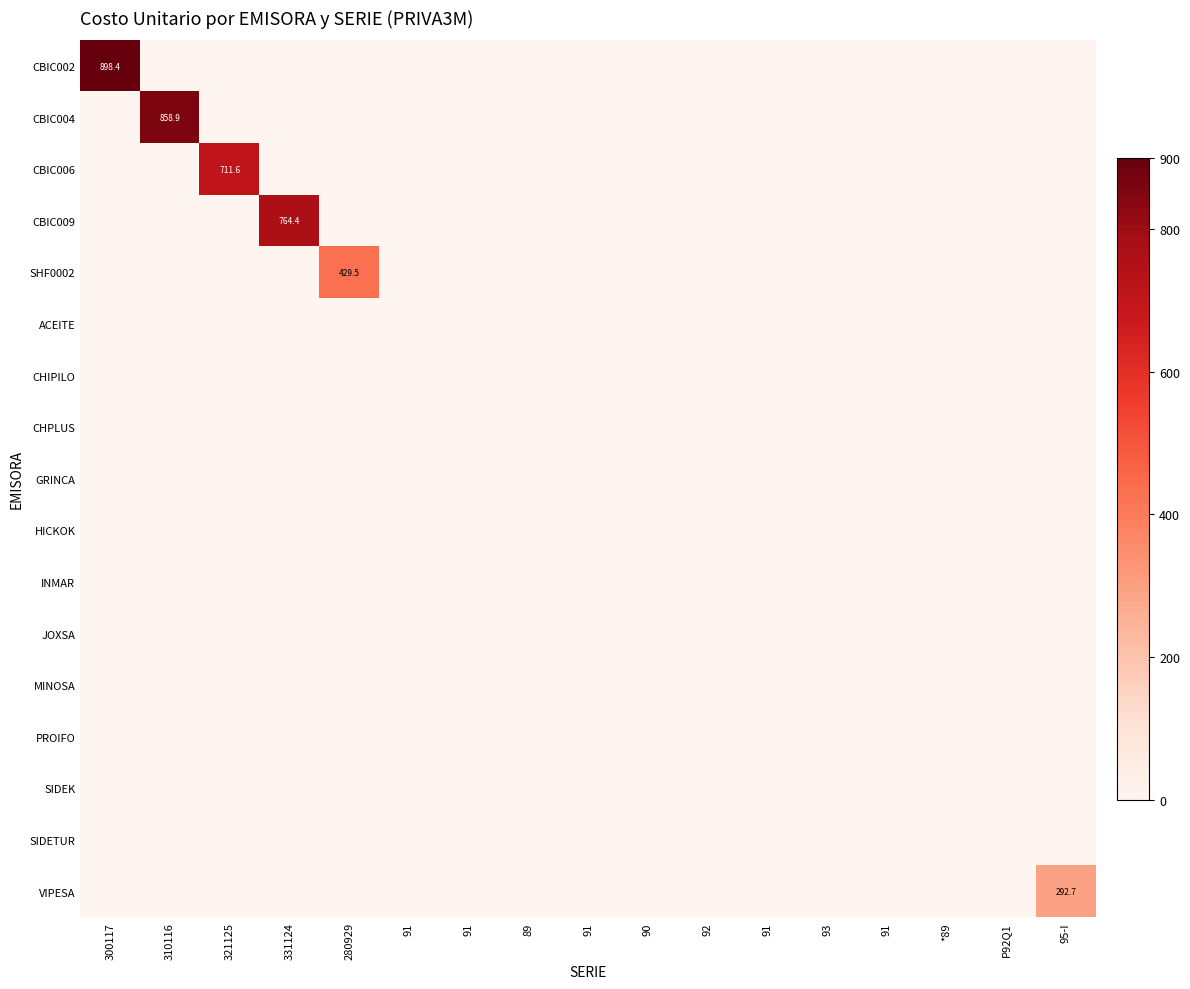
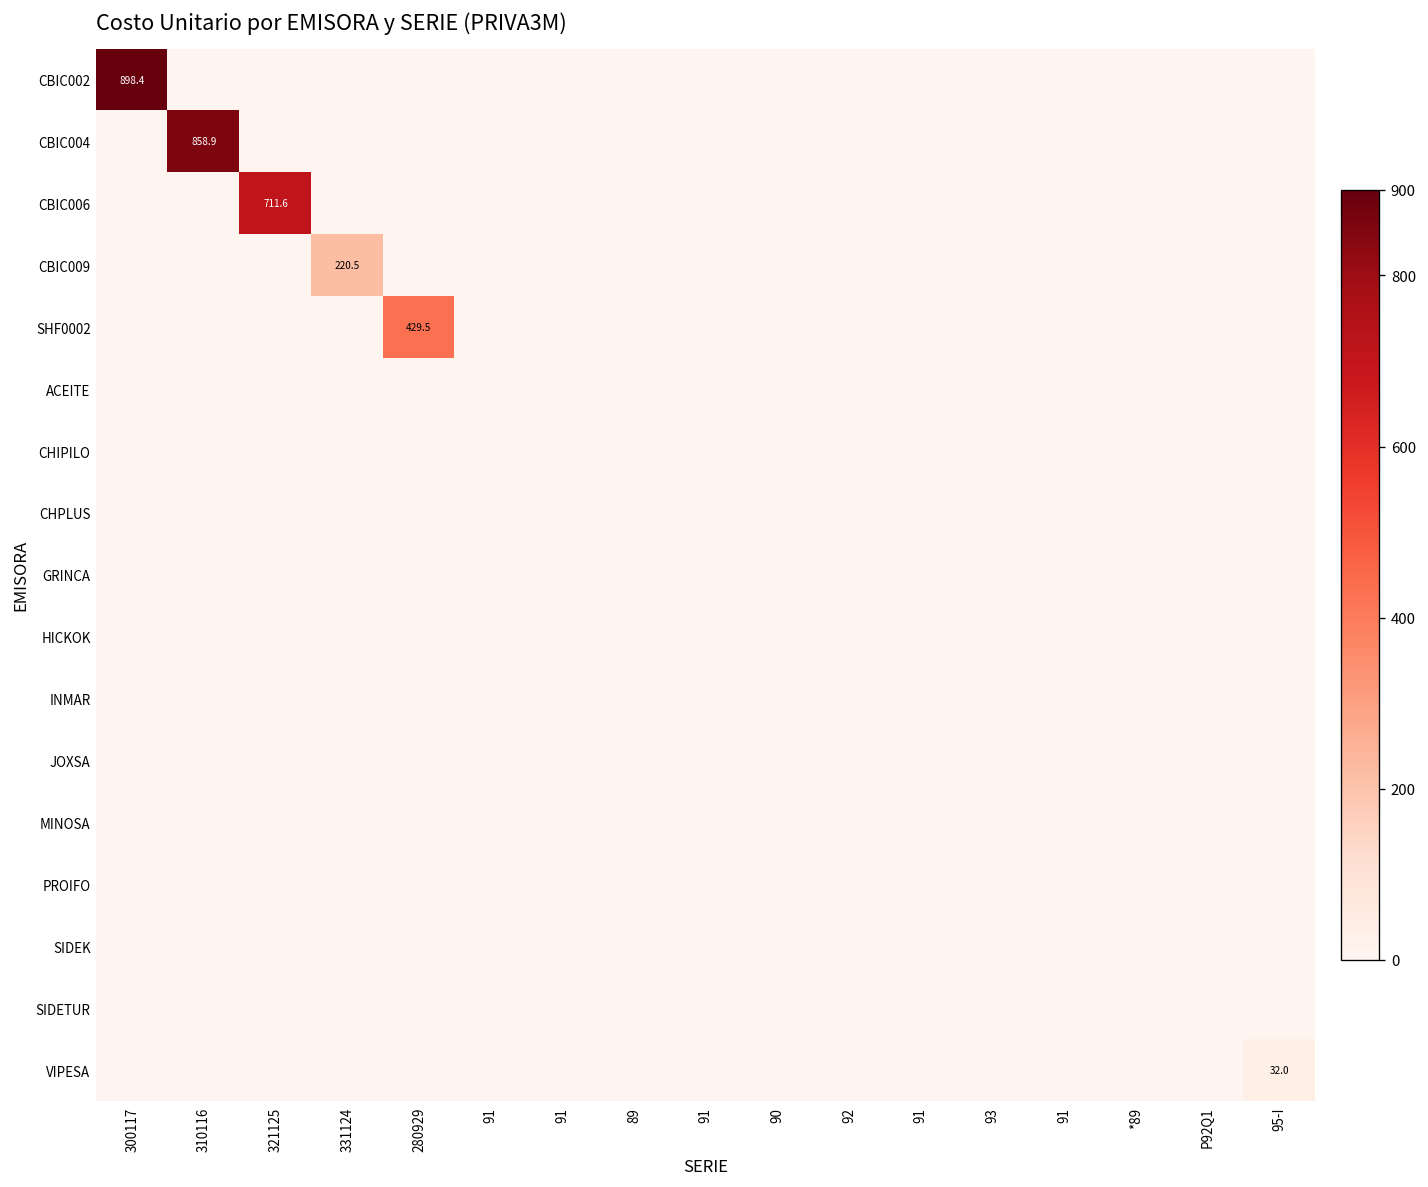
  {
    "CBIC002": {
      "300117": 898.4
    },
    "CBIC004": {
      "310116": 858.9
    },
    "CBIC006": {
      "321125": 711.6
    },
    "CBIC009": {
-     "331124": 764.4
+     "331124": 220.5
    },
    "SHF0002": {
      "280929": 429.5
    },
    "VIPESA": {
-     "95-I": 292.7
+     "95-I": 32.0
    }
  }
